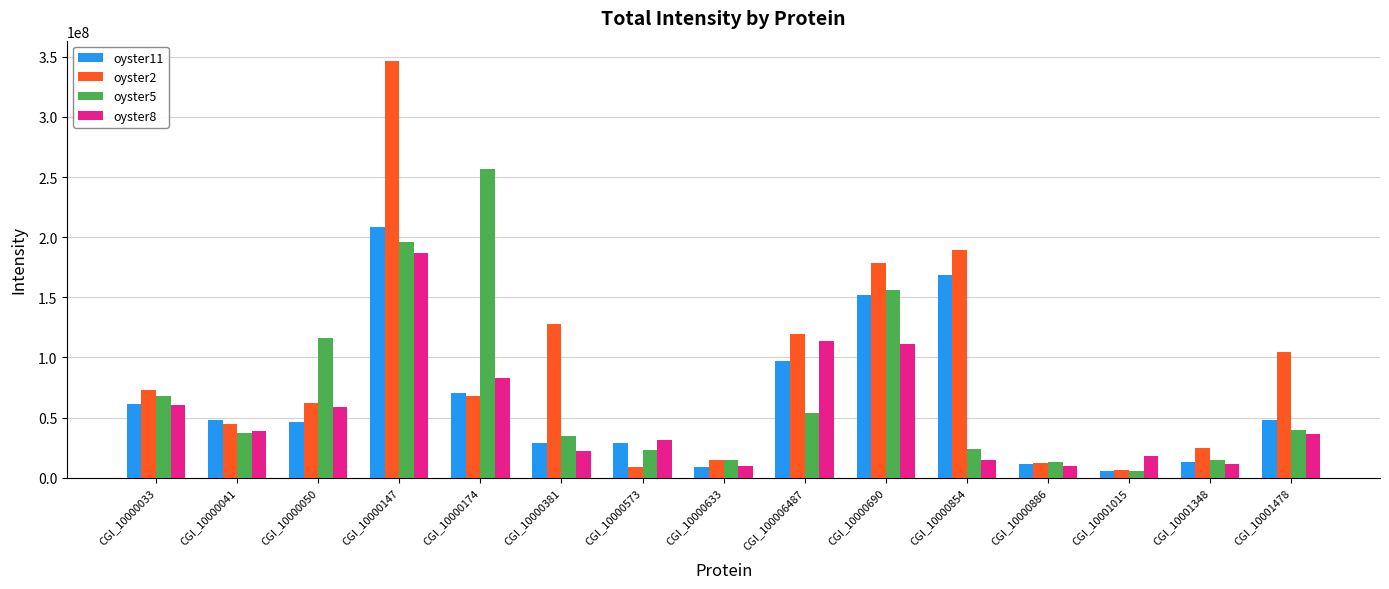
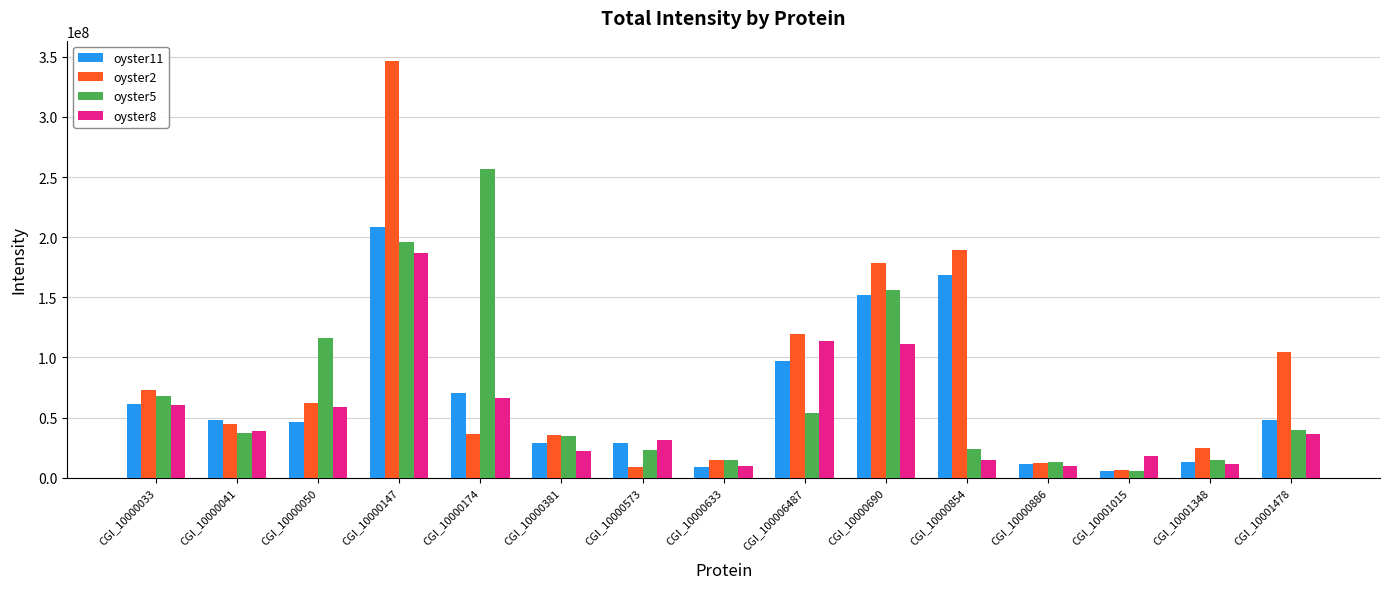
  {
    "oyster11": {
      "CGI_10000033": 61000000,
      "CGI_10000041": 48000000,
      "CGI_10000050": 47000000,
      "CGI_10000147": 208000000,
      "CGI_10000174": 70000000,
      "CGI_10000381": 29000000,
      "CGI_10000573": 29000000,
      "CGI_10000633": 9000000,
      "CGI_100006487": 97000000,
      "CGI_10000690": 152000000,
      "CGI_10000854": 169000000,
      "CGI_10000886": 11000000,
      "CGI_10001015": 6000000,
      "CGI_10001348": 13000000,
      "CGI_10001478": 48000000
    },
    "oyster2": {
      "CGI_10000033": 73000000,
      "CGI_10000041": 44000000,
      "CGI_10000050": 62000000,
      "CGI_10000147": 346000000,
-     "CGI_10000174": 68000000,
-     "CGI_10000381": 128000000,
+     "CGI_10000174": 37000000,
+     "CGI_10000381": 36000000,
      "CGI_10000573": 9000000,
      "CGI_10000633": 14000000,
      "CGI_100006487": 119000000,
      "CGI_10000690": 179000000,
      "CGI_10000854": 189000000,
      "CGI_10000886": 12000000,
      "CGI_10001015": 6000000,
      "CGI_10001348": 25000000,
      "CGI_10001478": 105000000
    },
    "oyster5": {
      "CGI_10000033": 68000000,
      "CGI_10000041": 37000000,
      "CGI_10000050": 116000000,
      "CGI_10000147": 196000000,
      "CGI_10000174": 257000000,
      "CGI_10000381": 35000000,
      "CGI_10000573": 23000000,
      "CGI_10000633": 15000000,
      "CGI_100006487": 54000000,
      "CGI_10000690": 156000000,
      "CGI_10000854": 24000000,
      "CGI_10000886": 13000000,
      "CGI_10001015": 5000000,
      "CGI_10001348": 15000000,
      "CGI_10001478": 40000000
    },
    "oyster8": {
      "CGI_10000033": 61000000,
      "CGI_10000041": 39000000,
      "CGI_10000050": 59000000,
      "CGI_10000147": 187000000,
-     "CGI_10000174": 83000000,
+     "CGI_10000174": 66000000,
      "CGI_10000381": 22000000,
      "CGI_10000573": 31000000,
      "CGI_10000633": 10000000,
      "CGI_100006487": 114000000,
      "CGI_10000690": 111000000,
      "CGI_10000854": 15000000,
      "CGI_10000886": 10000000,
      "CGI_10001015": 18000000,
      "CGI_10001348": 11000000,
      "CGI_10001478": 36000000
    }
  }
